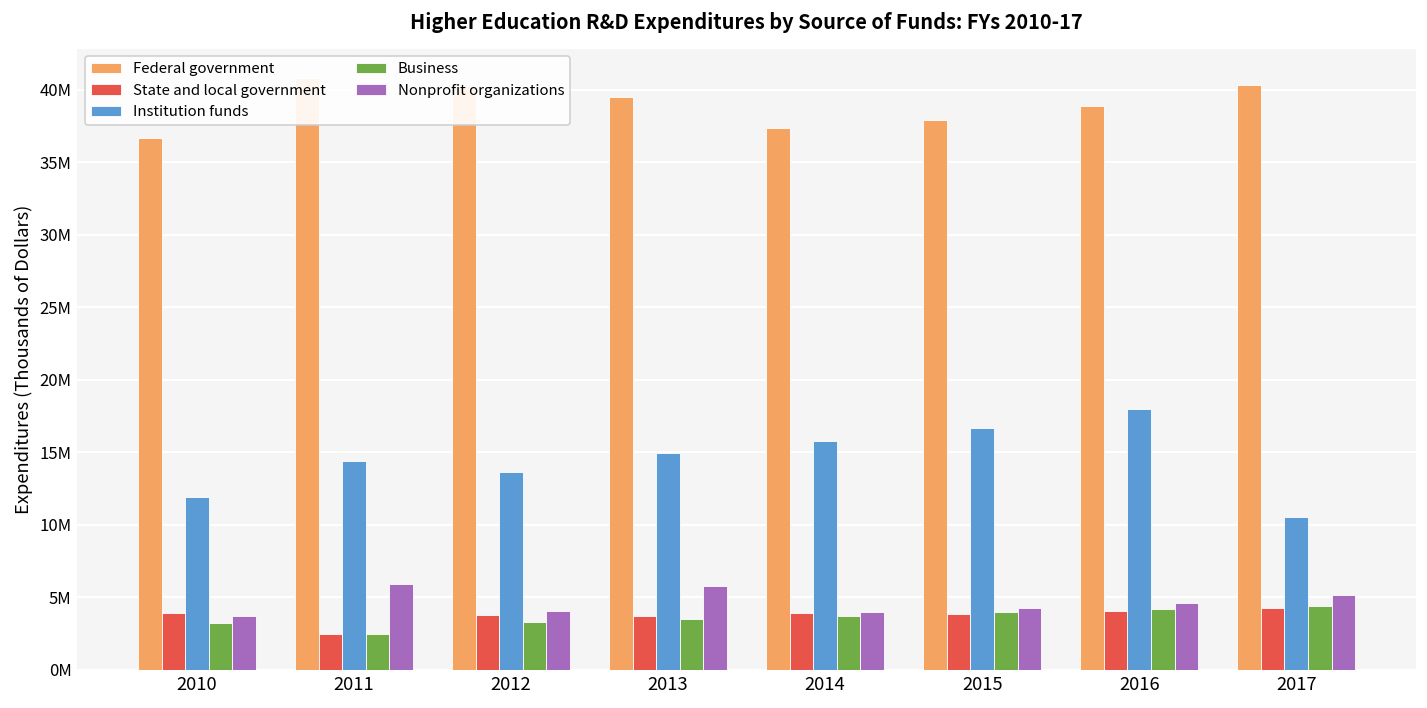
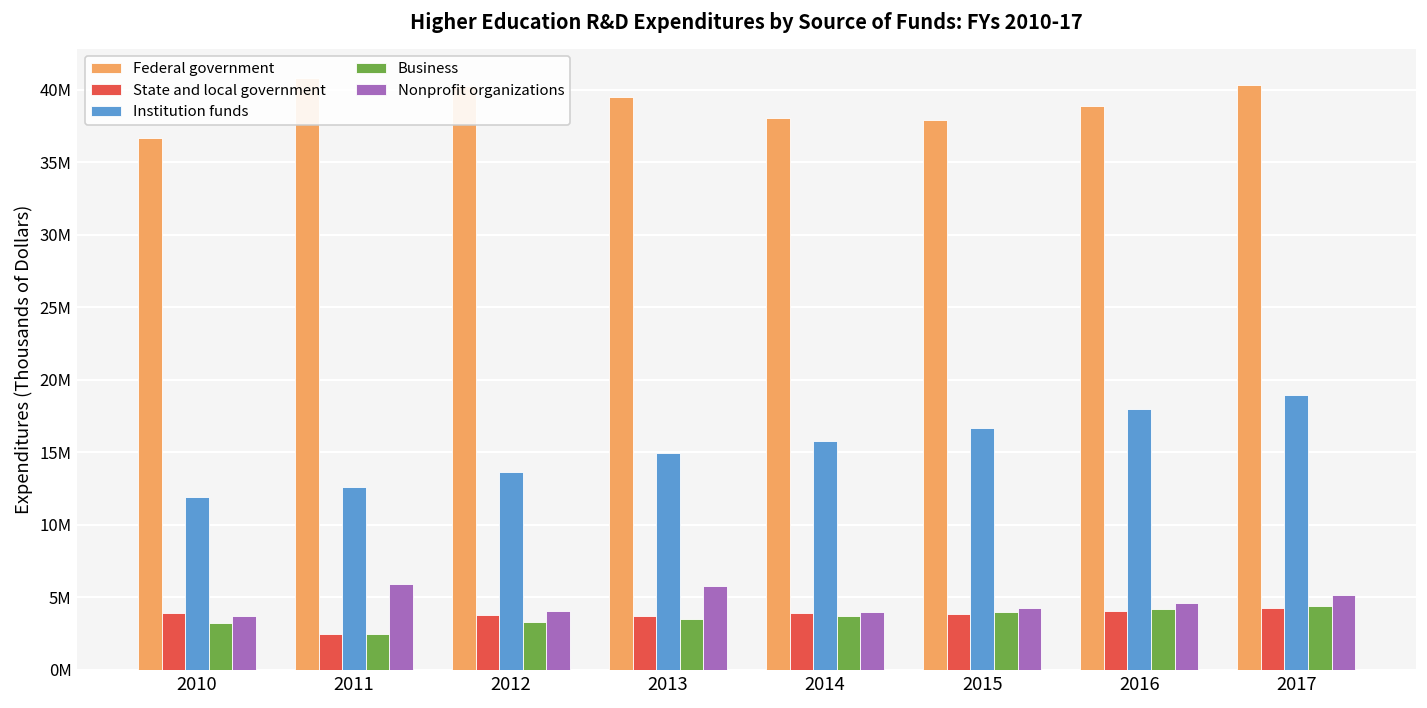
  {
    "Federal government": {
      "2010": 36600000,
      "2013": 39500000,
-     "2014": 37300000,
+     "2014": 38000000,
      "2015": 37900000,
      "2016": 38800000,
      "2017": 40300000
    },
    "State and local government": {
      "2010": 3900000,
      "2011": 2500000,
      "2012": 3700000,
      "2013": 3700000,
      "2014": 3900000,
      "2015": 3900000,
      "2016": 4000000,
      "2017": 4200000
    },
    "Institution funds": {
      "2010": 11900000,
-     "2011": 14400000,
+     "2011": 12600000,
      "2012": 13600000,
      "2013": 15000000,
      "2014": 15800000,
      "2015": 16600000,
      "2016": 18000000,
-     "2017": 10500000
+     "2017": 18900000
    },
    "Business": {
      "2010": 3200000,
      "2011": 2500000,
      "2012": 3300000,
      "2013": 3500000,
      "2014": 3700000,
      "2015": 4000000,
      "2016": 4200000,
      "2017": 4400000
    },
    "Nonprofit organizations": {
      "2010": 3700000,
      "2011": 5900000,
      "2012": 4000000,
      "2013": 5800000,
      "2014": 4000000,
      "2015": 4200000,
      "2016": 4600000,
      "2017": 5100000
    }
  }
